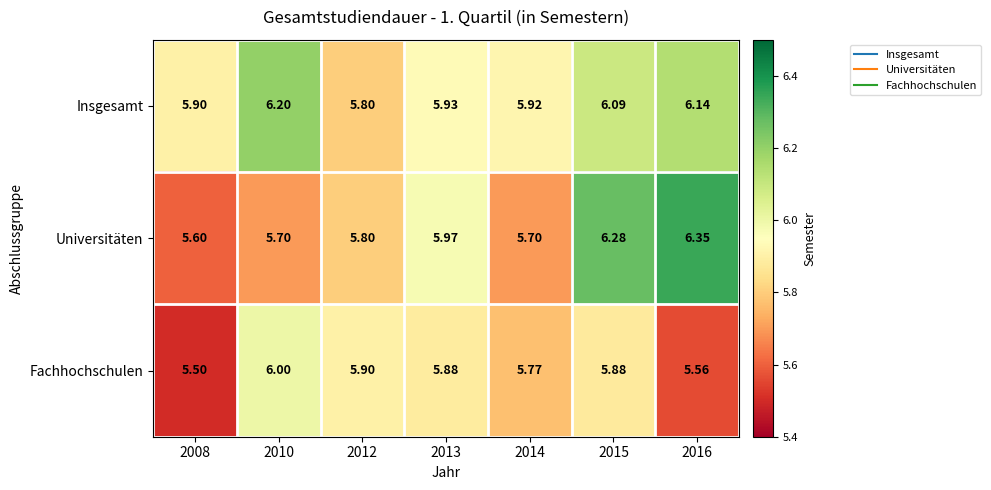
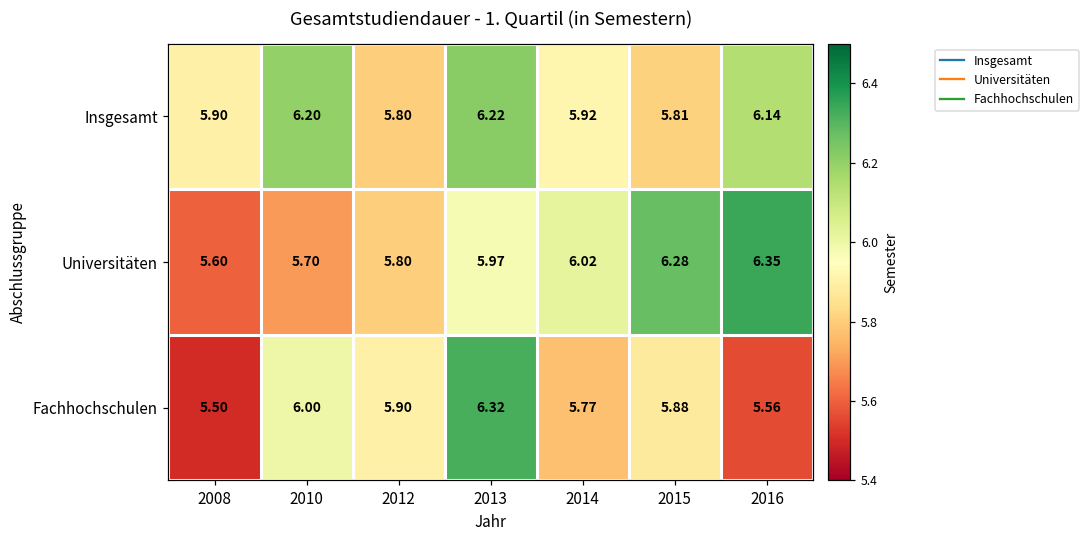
  {
    "Insgesamt": {
      "2008": 5.90,
      "2010": 6.20,
      "2012": 5.80,
-     "2013": 5.93,
+     "2013": 6.22,
      "2014": 5.92,
-     "2015": 6.09,
+     "2015": 5.81,
      "2016": 6.14
    },
    "Universitäten": {
      "2008": 5.60,
      "2010": 5.70,
      "2012": 5.80,
      "2013": 5.97,
-     "2014": 5.70,
+     "2014": 6.02,
      "2015": 6.28,
      "2016": 6.35
    },
    "Fachhochschulen": {
      "2008": 5.50,
      "2010": 6.00,
      "2012": 5.90,
-     "2013": 5.88,
+     "2013": 6.32,
      "2014": 5.77,
      "2015": 5.88,
      "2016": 5.56
    }
  }
